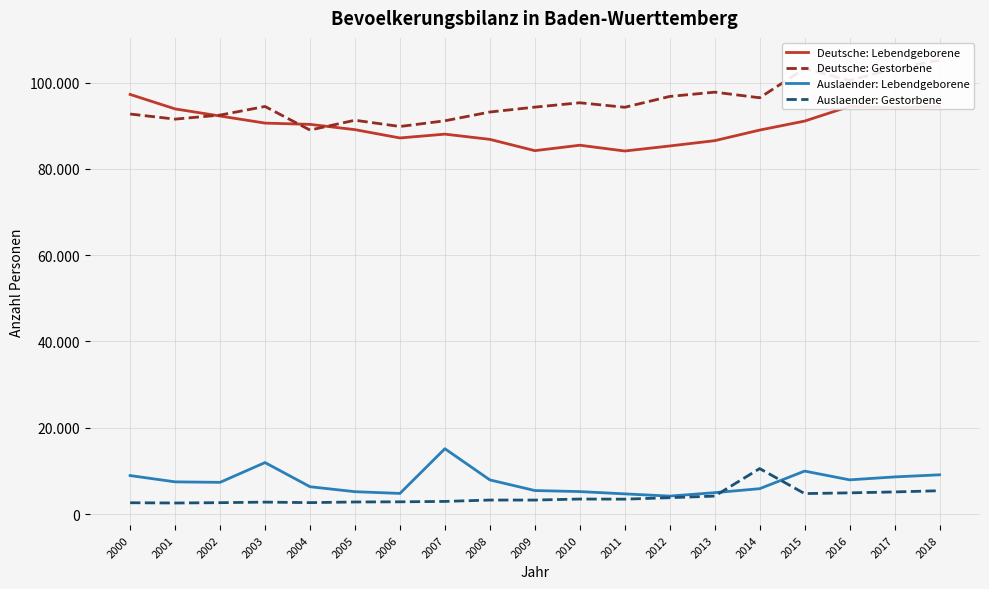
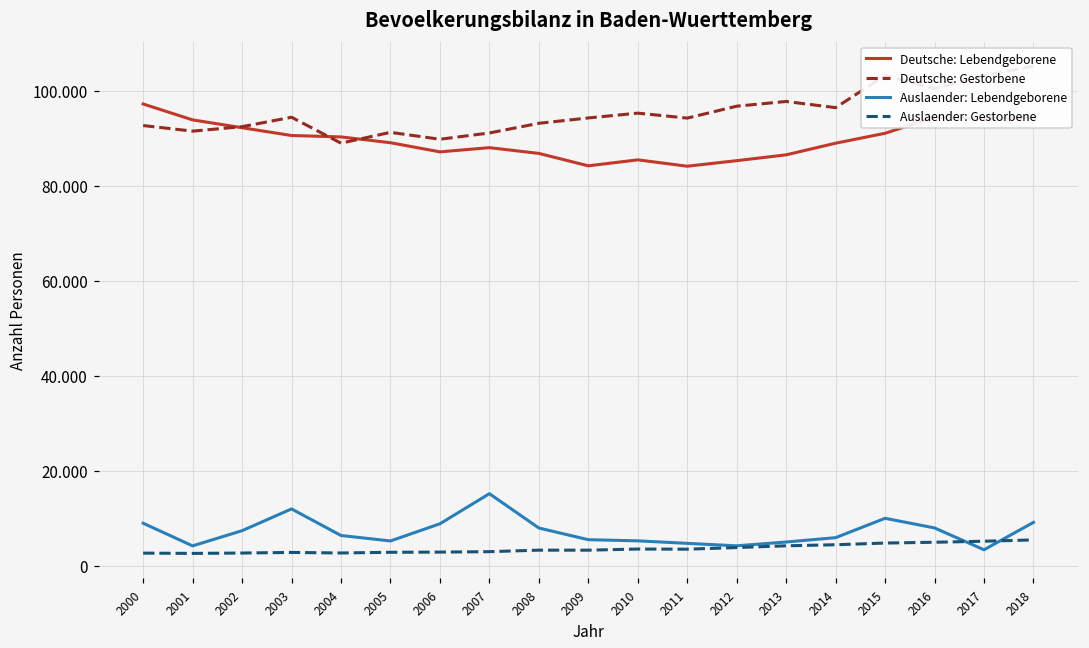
  {
    "Auslaender: Lebendgeborene": {
      "2000": 9,
-     "2001": 7,
+     "2001": 4,
      "2002": 7,
      "2003": 12,
      "2004": 6,
      "2005": 5,
-     "2006": 5,
+     "2006": 9,
      "2007": 15,
      "2008": 8,
      "2009": 5,
      "2010": 5,
      "2011": 5,
      "2013": 5,
      "2014": 6,
      "2015": 10,
      "2016": 8,
-     "2017": 9,
+     "2017": 3,
      "2018": 9
    },
    "Auslaender: Gestorbene": {
      "2000": 3,
      "2001": 3,
      "2002": 3,
      "2003": 3,
      "2004": 3,
      "2005": 3,
      "2006": 3,
      "2007": 3,
      "2008": 3,
      "2009": 3,
      "2010": 3,
      "2011": 3,
      "2013": 4,
-     "2014": 11,
+     "2014": 4,
      "2015": 5,
      "2016": 5,
      "2017": 5,
      "2018": 5
    }
  }
